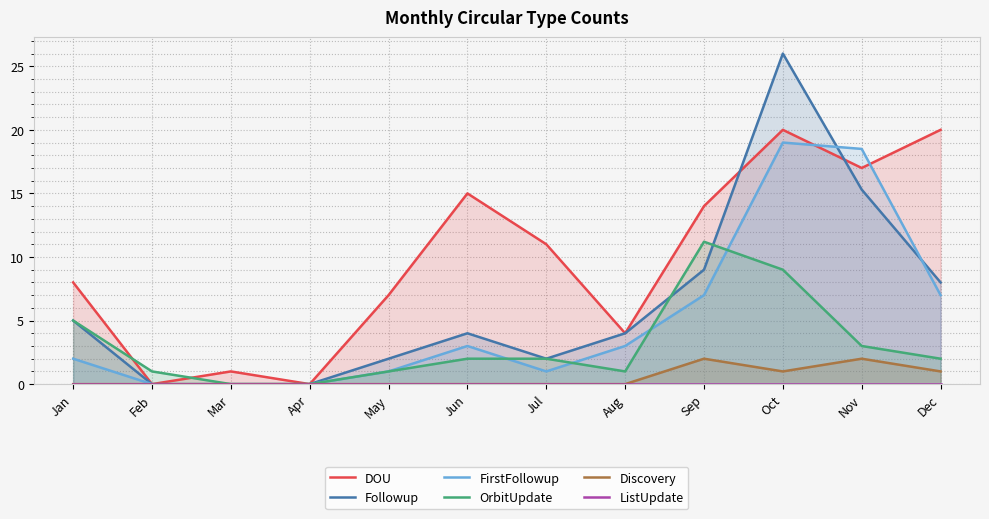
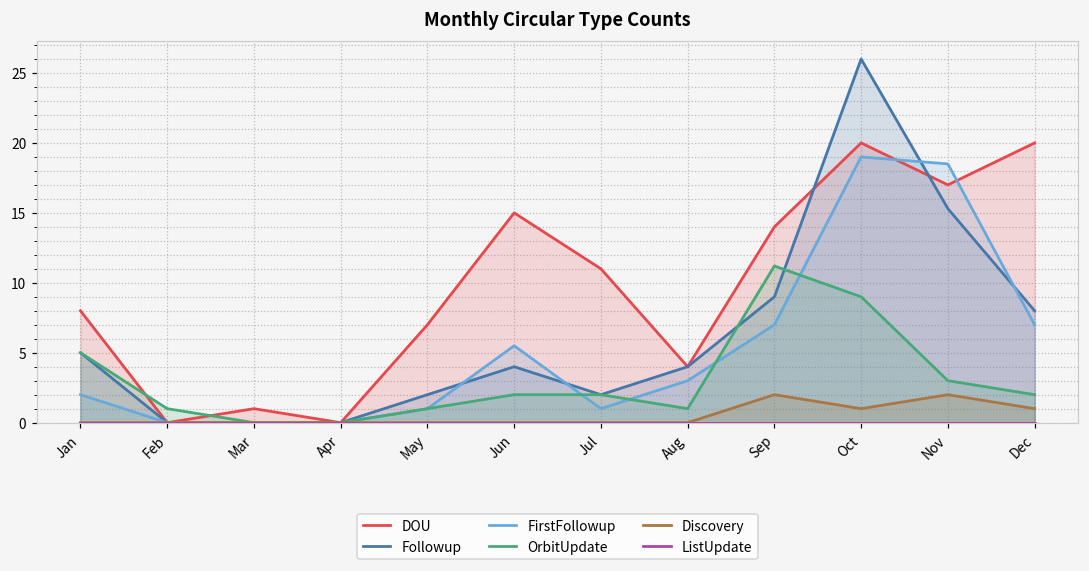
  {
    "DOU": {
      "Jan": 8.0,
      "Mar": 1.0,
      "May": 7.0,
      "Jun": 15.0,
      "Jul": 11.0,
      "Sep": 14.0,
      "Oct": 20.0,
      "Nov": 17.0,
      "Dec": 20.0
    },
    "Followup": {
      "May": 2.0,
      "Jun": 4.0,
      "Sep": 9.0,
      "Oct": 26.0,
      "Nov": 15.3,
      "Dec": 8.0
    },
    "FirstFollowup": {
      "Jan": 2.0,
-     "Jun": 3.0,
+     "Jun": 5.5,
      "Jul": 1.0,
      "Aug": 3.0,
      "Sep": 7.0,
      "Oct": 19.0,
      "Nov": 18.5,
      "Dec": 7.0
    },
    "OrbitUpdate": {
      "Feb": 1.0,
      "Jun": 2.0,
      "Aug": 1.0,
      "Sep": 11.2,
      "Oct": 9.0,
      "Nov": 3.0,
      "Dec": 2.0
    },
    "Discovery": {
      "Sep": 2.0,
      "Oct": 1.0,
      "Nov": 2.0,
      "Dec": 1.0
    },
    "ListUpdate": {
      "Sep": 0.0,
      "Oct": 0.0,
      "Nov": 0.0,
      "Dec": 0.0
    }
  }
